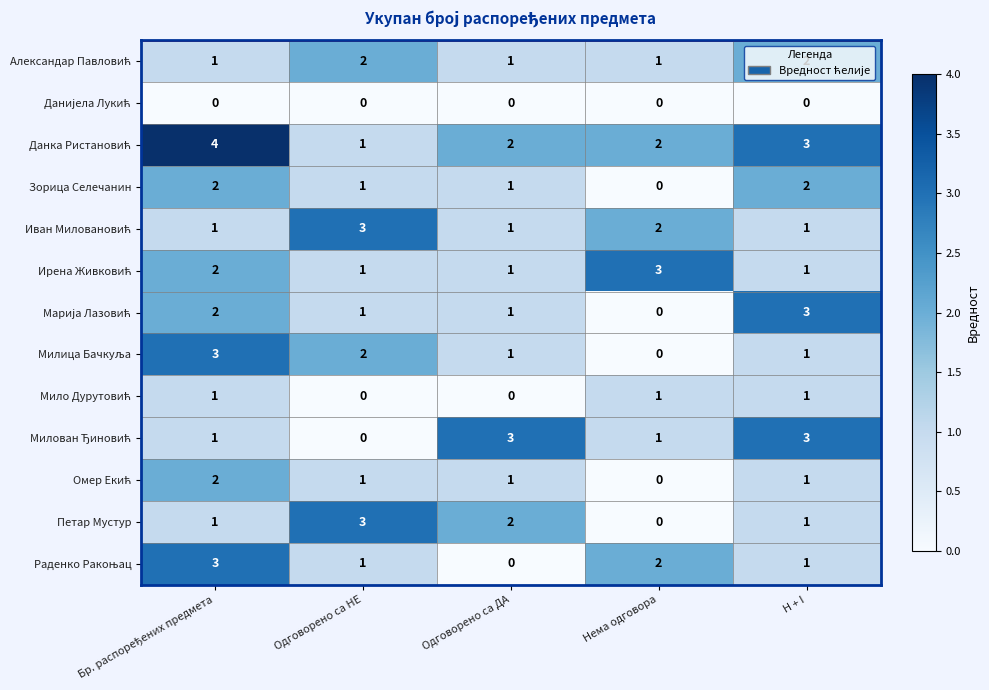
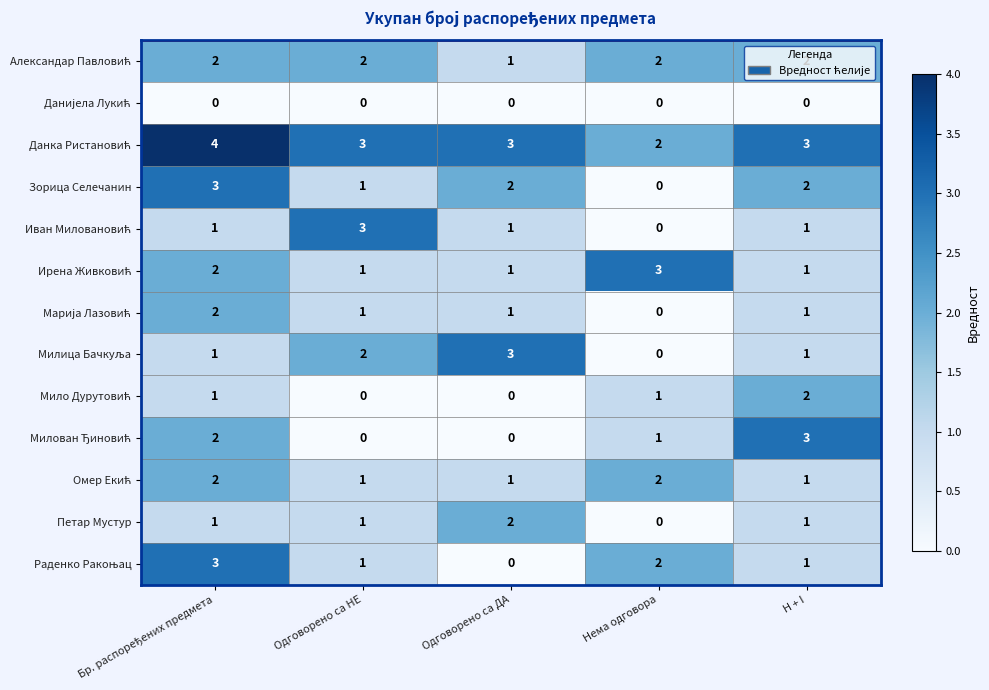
  {
    "Александар Павловић": {
-     "Бр. распоређених предмета": 1,
+     "Бр. распоређених предмета": 2,
      "Одговорено са НЕ": 2,
      "Одговорено са ДА": 1,
-     "Нема одговора": 1
+     "Нема одговора": 2
    },
    "Данијела Лукић": {
      "Бр. распоређених предмета": 0,
      "Одговорено са НЕ": 0,
      "Одговорено са ДА": 0,
      "Нема одговора": 0,
      "H + I": 0
    },
    "Данка Ристановић": {
      "Бр. распоређених предмета": 4,
-     "Одговорено са НЕ": 1,
-     "Одговорено са ДА": 2,
+     "Одговорено са НЕ": 3,
+     "Одговорено са ДА": 3,
      "Нема одговора": 2,
      "H + I": 3
    },
    "Зорица Селечанин": {
-     "Бр. распоређених предмета": 2,
+     "Бр. распоређених предмета": 3,
      "Одговорено са НЕ": 1,
-     "Одговорено са ДА": 1,
+     "Одговорено са ДА": 2,
      "Нема одговора": 0,
      "H + I": 2
    },
    "Иван Миловановић": {
      "Бр. распоређених предмета": 1,
      "Одговорено са НЕ": 3,
      "Одговорено са ДА": 1,
-     "Нема одговора": 2,
+     "Нема одговора": 0,
      "H + I": 1
    },
    "Ирена Живковић": {
      "Бр. распоређених предмета": 2,
      "Одговорено са НЕ": 1,
      "Одговорено са ДА": 1,
      "Нема одговора": 3,
      "H + I": 1
    },
    "Марија Лазовић": {
      "Бр. распоређених предмета": 2,
      "Одговорено са НЕ": 1,
      "Одговорено са ДА": 1,
      "Нема одговора": 0,
-     "H + I": 3
+     "H + I": 1
    },
    "Милица Бачкуља": {
-     "Бр. распоређених предмета": 3,
+     "Бр. распоређених предмета": 1,
      "Одговорено са НЕ": 2,
-     "Одговорено са ДА": 1,
+     "Одговорено са ДА": 3,
      "Нема одговора": 0,
      "H + I": 1
    },
    "Мило Дурутовић": {
      "Бр. распоређених предмета": 1,
      "Одговорено са НЕ": 0,
      "Одговорено са ДА": 0,
      "Нема одговора": 1,
-     "H + I": 1
+     "H + I": 2
    },
    "Милован Ђиновић": {
-     "Бр. распоређених предмета": 1,
+     "Бр. распоређених предмета": 2,
      "Одговорено са НЕ": 0,
-     "Одговорено са ДА": 3,
+     "Одговорено са ДА": 0,
      "Нема одговора": 1,
      "H + I": 3
    },
    "Омер Екић": {
      "Бр. распоређених предмета": 2,
      "Одговорено са НЕ": 1,
      "Одговорено са ДА": 1,
-     "Нема одговора": 0,
+     "Нема одговора": 2,
      "H + I": 1
    },
    "Петар Мустур": {
      "Бр. распоређених предмета": 1,
-     "Одговорено са НЕ": 3,
+     "Одговорено са НЕ": 1,
      "Одговорено са ДА": 2,
      "Нема одговора": 0,
      "H + I": 1
    },
    "Раденко Ракоњац": {
      "Бр. распоређених предмета": 3,
      "Одговорено са НЕ": 1,
      "Одговорено са ДА": 0,
      "Нема одговора": 2,
      "H + I": 1
    }
  }
